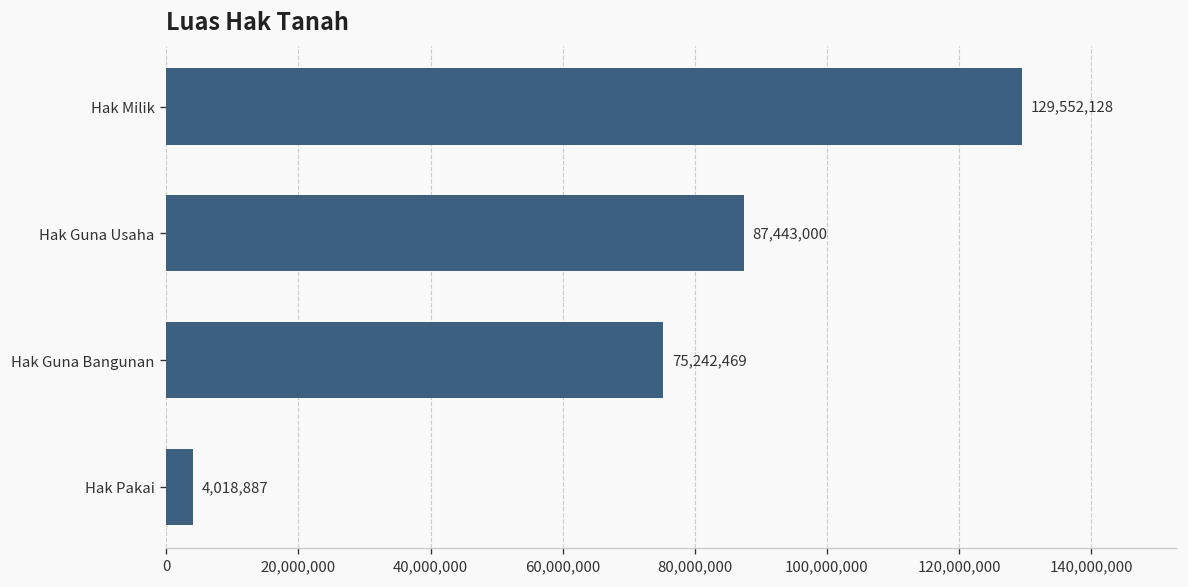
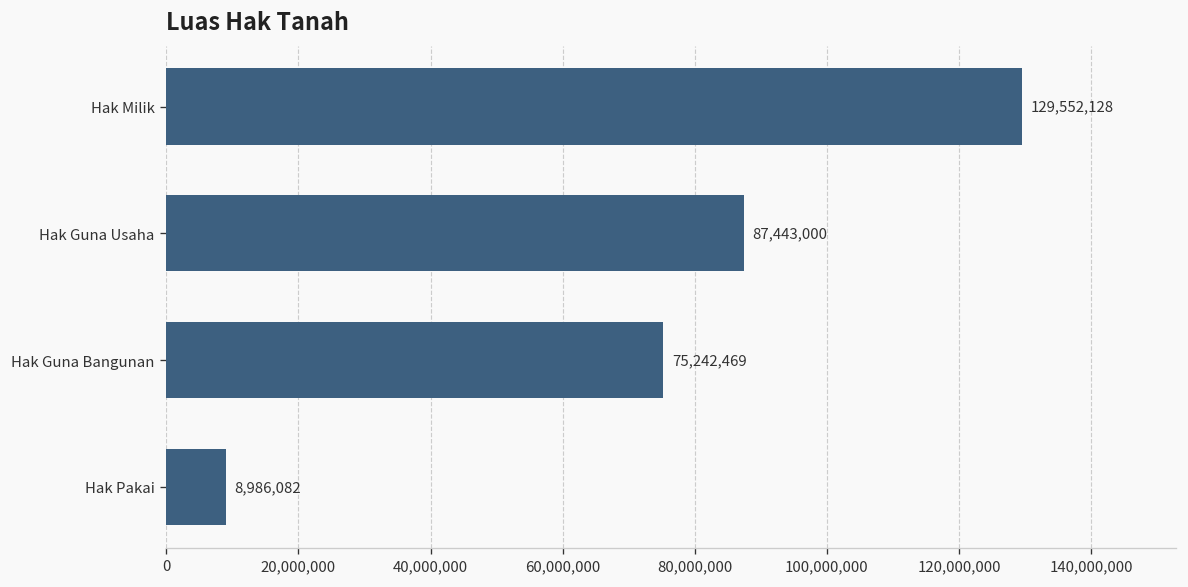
  {
    "Hak Milik": "129,552,128",
    "Hak Guna Usaha": "87,443,000",
    "Hak Guna Bangunan": "75,242,469",
-   "Hak Pakai": "4,018,887"
+   "Hak Pakai": "8,986,082"
  }
